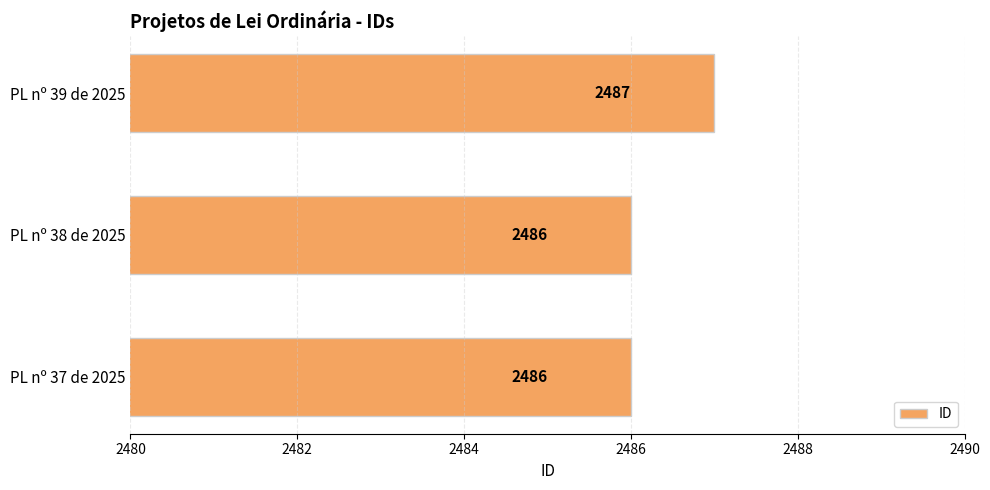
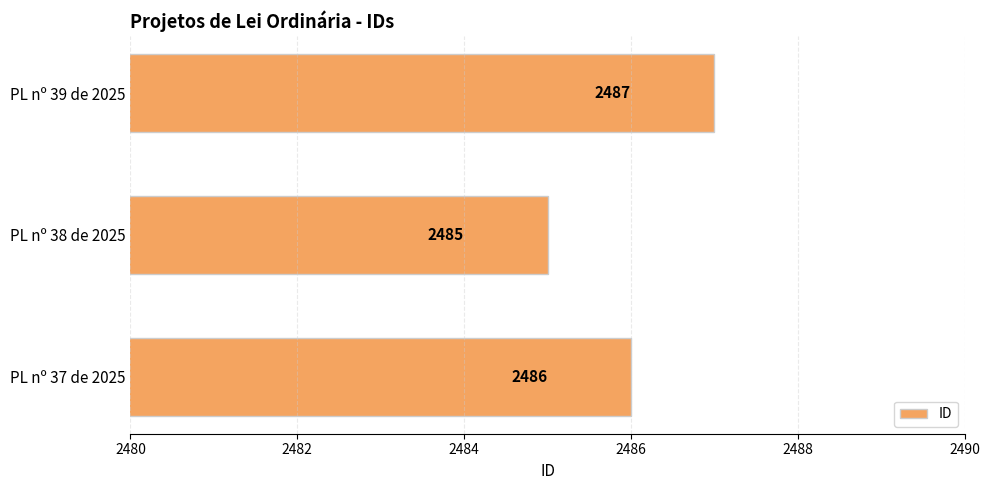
  {
    "PL nº 39 de 2025": 2487,
-   "PL nº 38 de 2025": 2486,
+   "PL nº 38 de 2025": 2485,
    "PL nº 37 de 2025": 2486
  }
